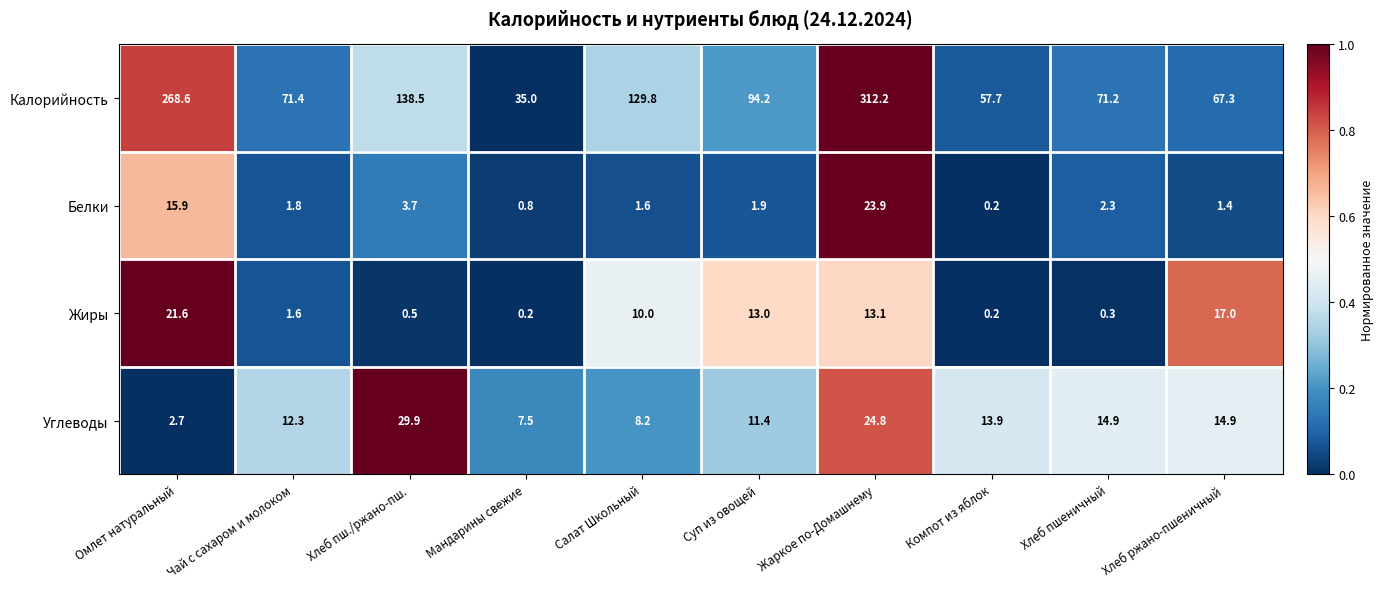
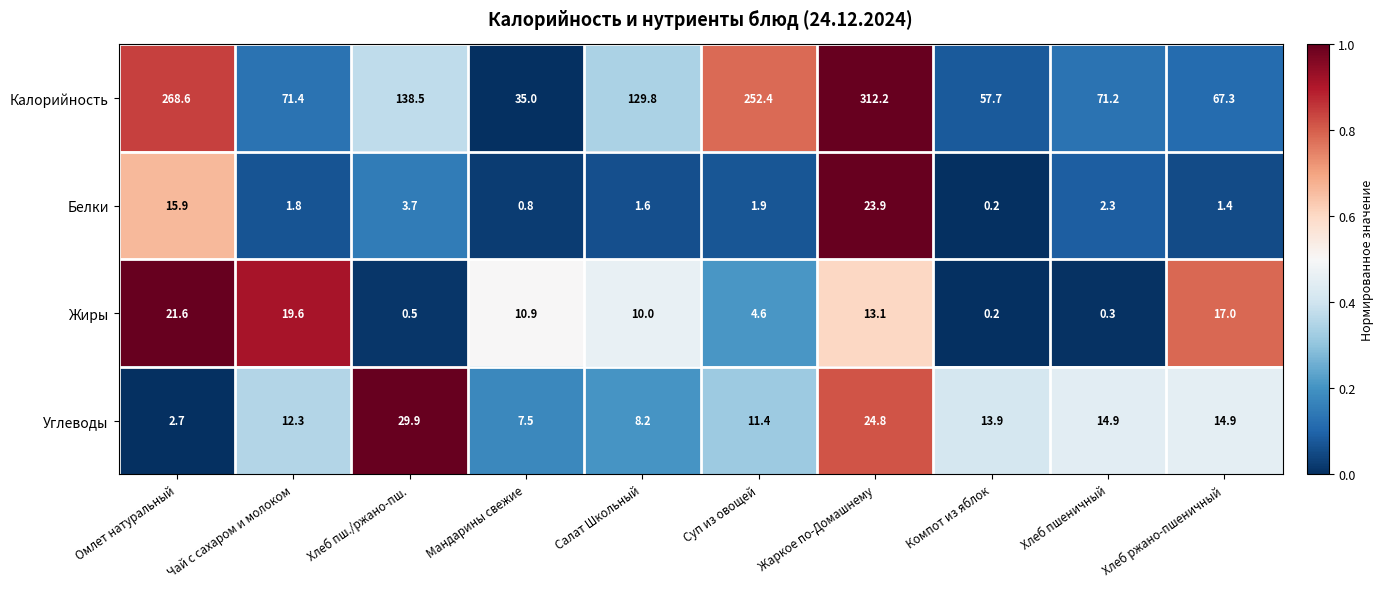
  {
    "Калорийность": {
      "Омлет натуральный": 268.6,
      "Чай с сахаром и молоком": 71.4,
      "Хлеб пш./ржано-пш.": 138.5,
      "Мандарины свежие": 35.0,
      "Салат Школьный": 129.8,
-     "Суп из овощей": 94.2,
+     "Суп из овощей": 252.4,
      "Жаркое по-Домашнему": 312.2,
      "Компот из яблок": 57.7,
      "Хлеб пшеничный": 71.2,
      "Хлеб ржано-пшеничный": 67.3
    },
    "Белки": {
      "Омлет натуральный": 15.9,
      "Чай с сахаром и молоком": 1.8,
      "Хлеб пш./ржано-пш.": 3.7,
      "Мандарины свежие": 0.8,
      "Салат Школьный": 1.6,
      "Суп из овощей": 1.9,
      "Жаркое по-Домашнему": 23.9,
      "Компот из яблок": 0.2,
      "Хлеб пшеничный": 2.3,
      "Хлеб ржано-пшеничный": 1.4
    },
    "Жиры": {
      "Омлет натуральный": 21.6,
-     "Чай с сахаром и молоком": 1.6,
+     "Чай с сахаром и молоком": 19.6,
      "Хлеб пш./ржано-пш.": 0.5,
-     "Мандарины свежие": 0.2,
+     "Мандарины свежие": 10.9,
      "Салат Школьный": 10.0,
-     "Суп из овощей": 13.0,
+     "Суп из овощей": 4.6,
      "Жаркое по-Домашнему": 13.1,
      "Компот из яблок": 0.2,
      "Хлеб пшеничный": 0.3,
      "Хлеб ржано-пшеничный": 17.0
    },
    "Углеводы": {
      "Омлет натуральный": 2.7,
      "Чай с сахаром и молоком": 12.3,
      "Хлеб пш./ржано-пш.": 29.9,
      "Мандарины свежие": 7.5,
      "Салат Школьный": 8.2,
      "Суп из овощей": 11.4,
      "Жаркое по-Домашнему": 24.8,
      "Компот из яблок": 13.9,
      "Хлеб пшеничный": 14.9,
      "Хлеб ржано-пшеничный": 14.9
    }
  }
